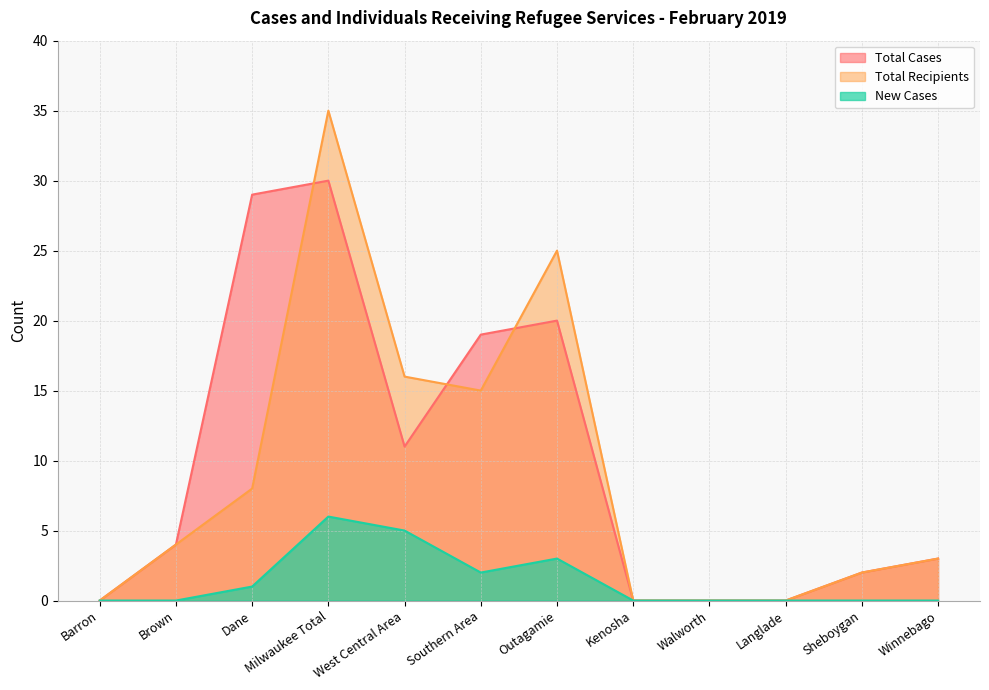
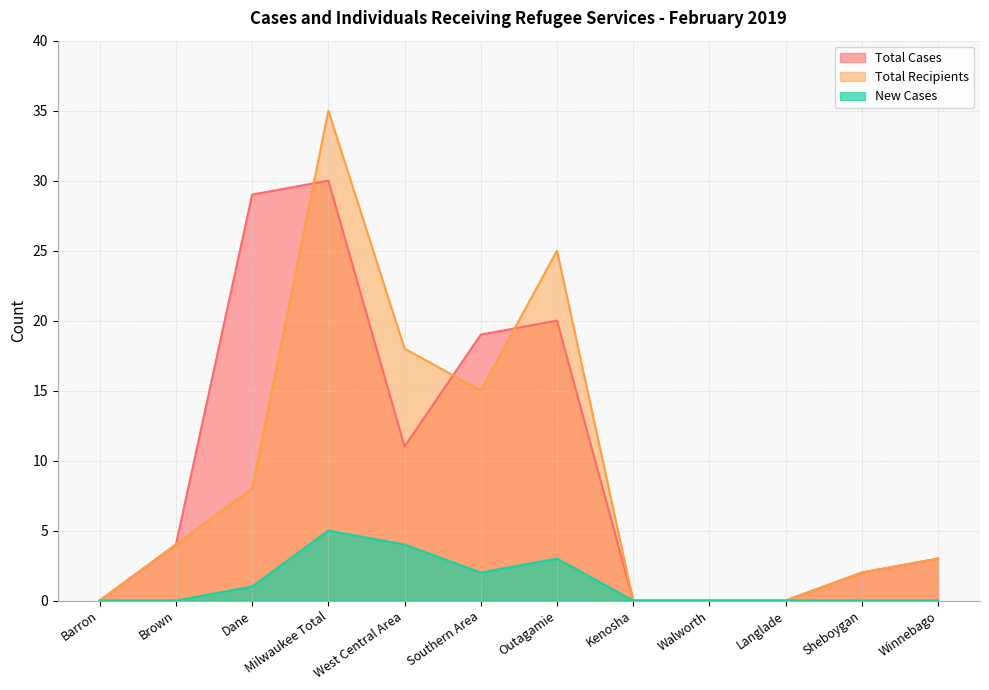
  {
    "Total Cases": {
      "Dane": 29,
      "Milwaukee Total": 30,
      "West Central Area": 11,
      "Southern Area": 19,
      "Outagamie": 20
    },
    "Total Recipients": {
      "Dane": 8,
      "Milwaukee Total": 35,
-     "West Central Area": 16,
+     "West Central Area": 18,
      "Southern Area": 15,
      "Outagamie": 25
    },
    "New Cases": {
      "Brown": 0,
      "Dane": 1,
-     "Milwaukee Total": 6,
-     "West Central Area": 5,
+     "Milwaukee Total": 5,
+     "West Central Area": 4,
      "Southern Area": 2,
      "Outagamie": 3,
      "Sheboygan": 0,
      "Winnebago": 0
    }
  }
